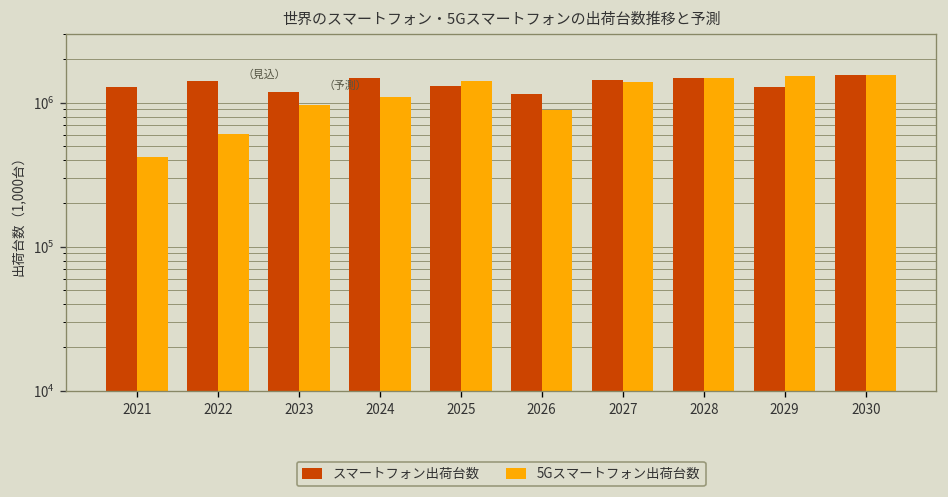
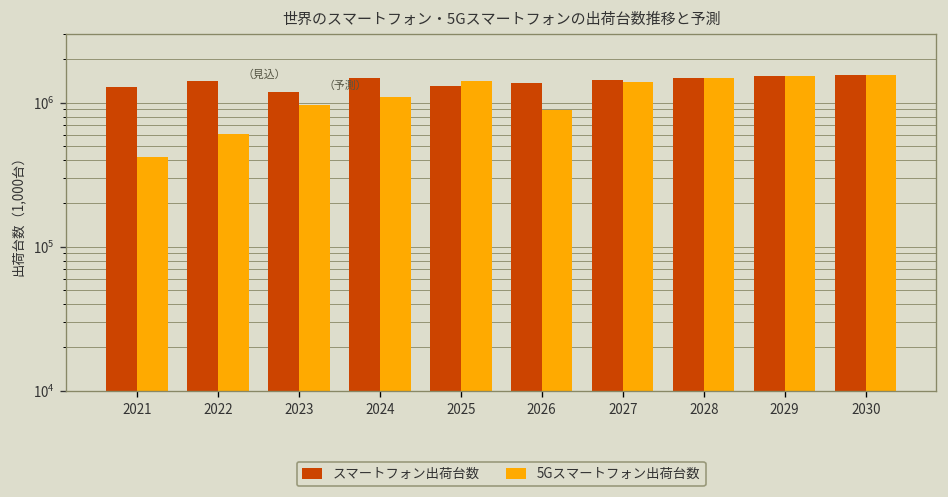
  {
    "スマートフォン出荷台数": {
      "2021": 1300000,
      "2022": 1400000,
      "2023": 1200000,
      "2024": 1500000,
      "2025": 1300000,
-     "2026": 1100000,
+     "2026": 1400000,
      "2027": 1400000,
      "2028": 1500000,
-     "2029": 1300000,
+     "2029": 1500000,
      "2030": 1600000
    },
    "5Gスマートフォン出荷台数": {
      "2021": 420000,
      "2022": 600000,
      "2023": 1000000,
      "2024": 1100000,
      "2025": 1400000,
      "2026": 900000,
      "2027": 1400000,
      "2028": 1500000,
      "2029": 1500000,
      "2030": 1600000
    }
  }
